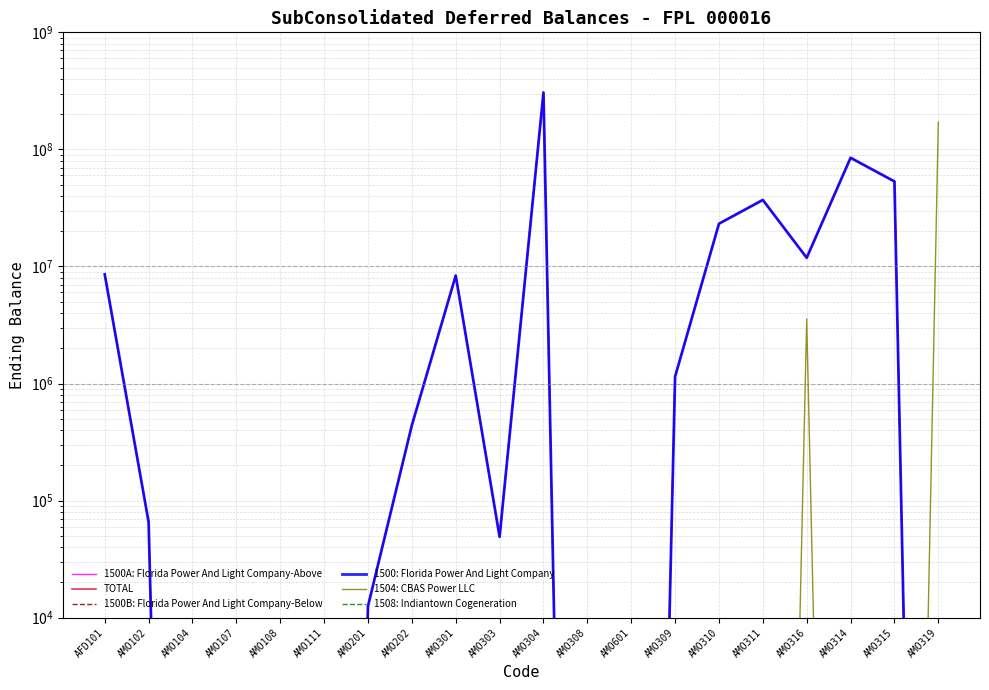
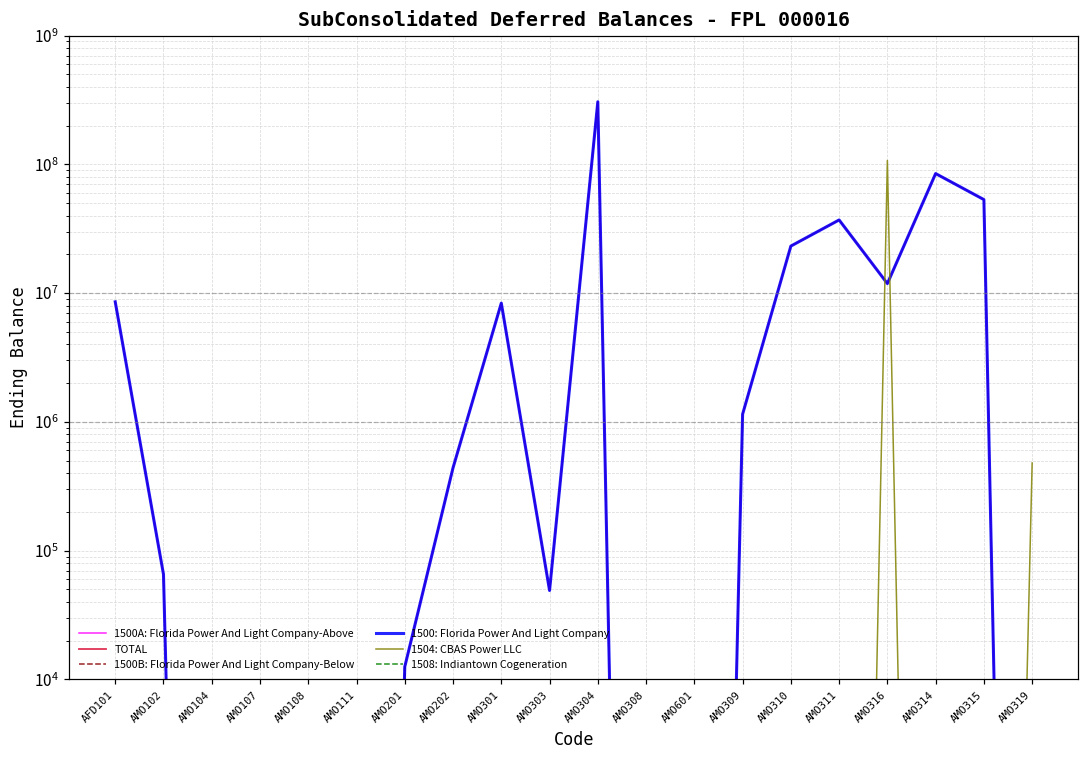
  {
    "1500: Florida Power And Light Company": {
      "AFD101": 9000000,
      "AMO102": 70000,
      "AMO202": 440000,
      "AMO301": 8000000,
      "AMO303": 49000,
      "AMO304": 310000000,
      "AMO309": 1100000,
      "AMO310": 23000000,
      "AMO311": 37000000,
      "AMO316": 12000000,
      "AMO314": 80000000,
      "AMO315": 50000000
    },
    "1504: CBAS Power LLC": {
-     "AMO316": 3600000,
-     "AMO319": 170000000
+     "AMO316": 110000000,
+     "AMO319": 480000
    }
  }
